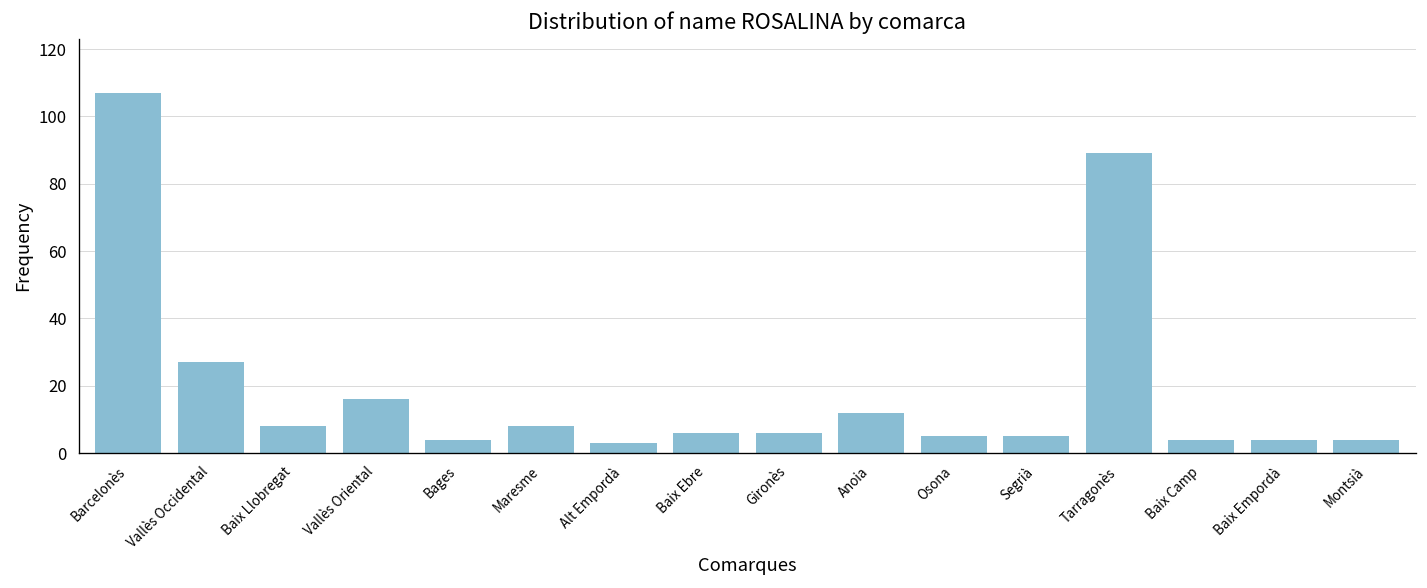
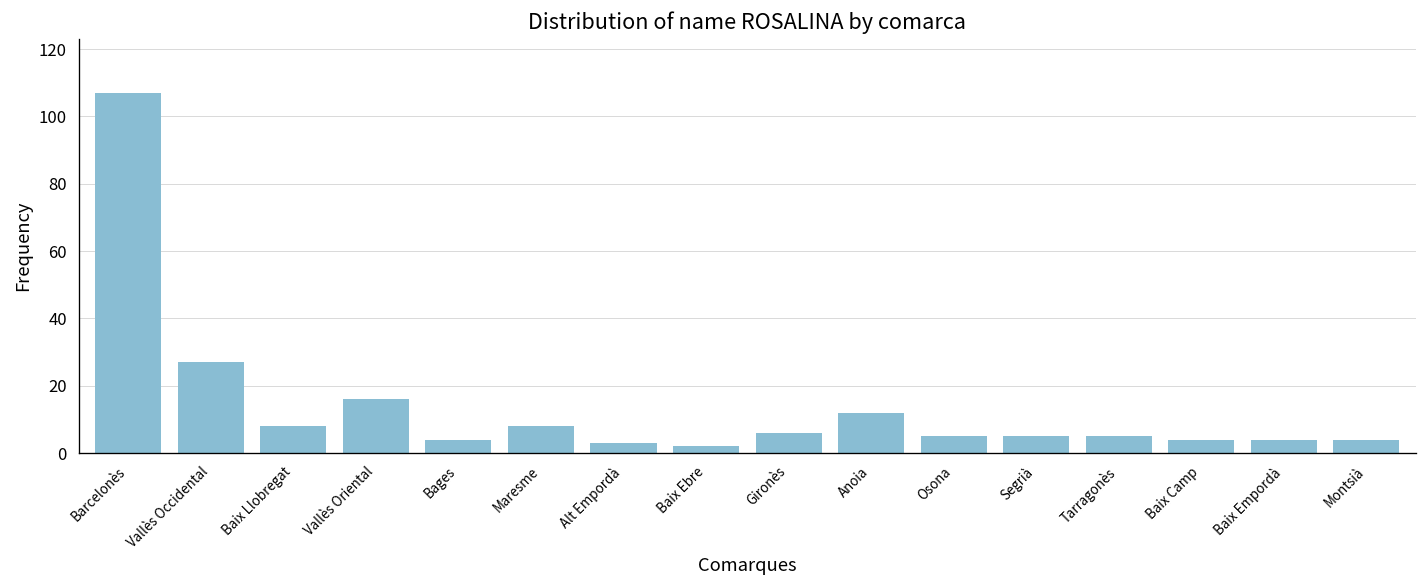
  {
    "Barcelonès": 107,
    "Vallès Occidental": 27,
    "Baix Llobregat": 8,
    "Vallès Oriental": 16,
    "Bages": 4,
    "Maresme": 8,
    "Alt Empordà": 3,
-   "Baix Ebre": 6,
+   "Baix Ebre": 2,
    "Gironès": 6,
    "Anoia": 12,
    "Osona": 5,
    "Segrià": 5,
-   "Tarragonès": 89,
+   "Tarragonès": 5,
    "Baix Camp": 4,
    "Baix Empordà": 4,
    "Montsià": 4
  }
